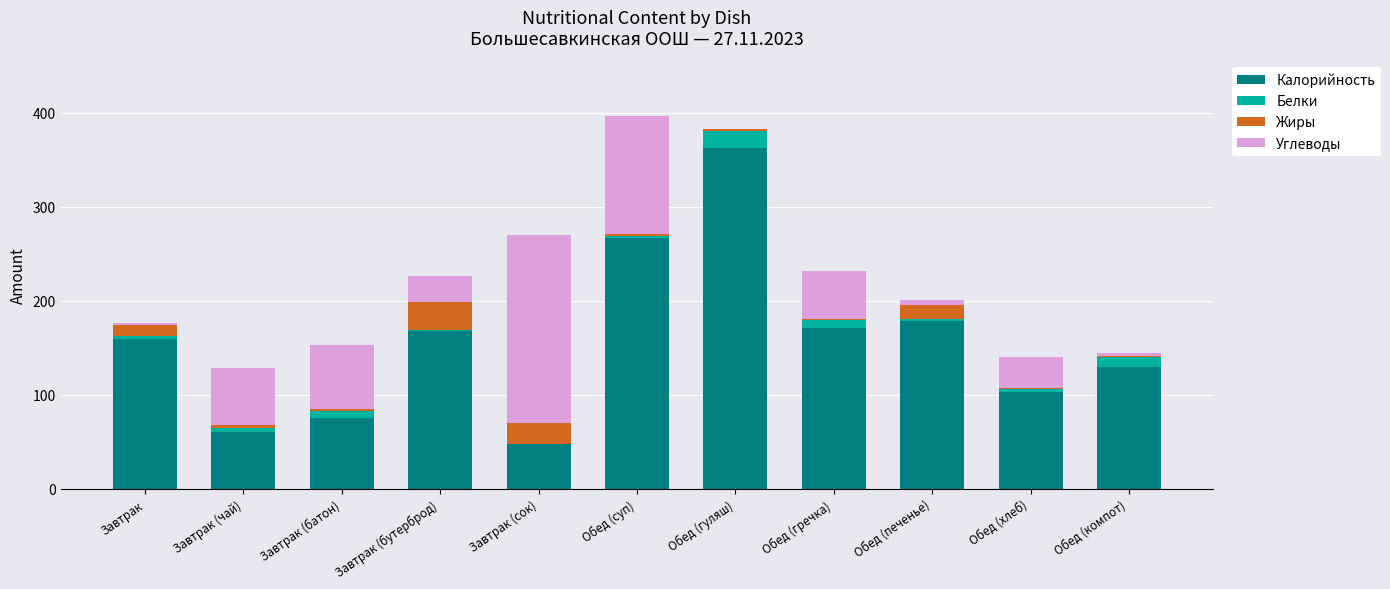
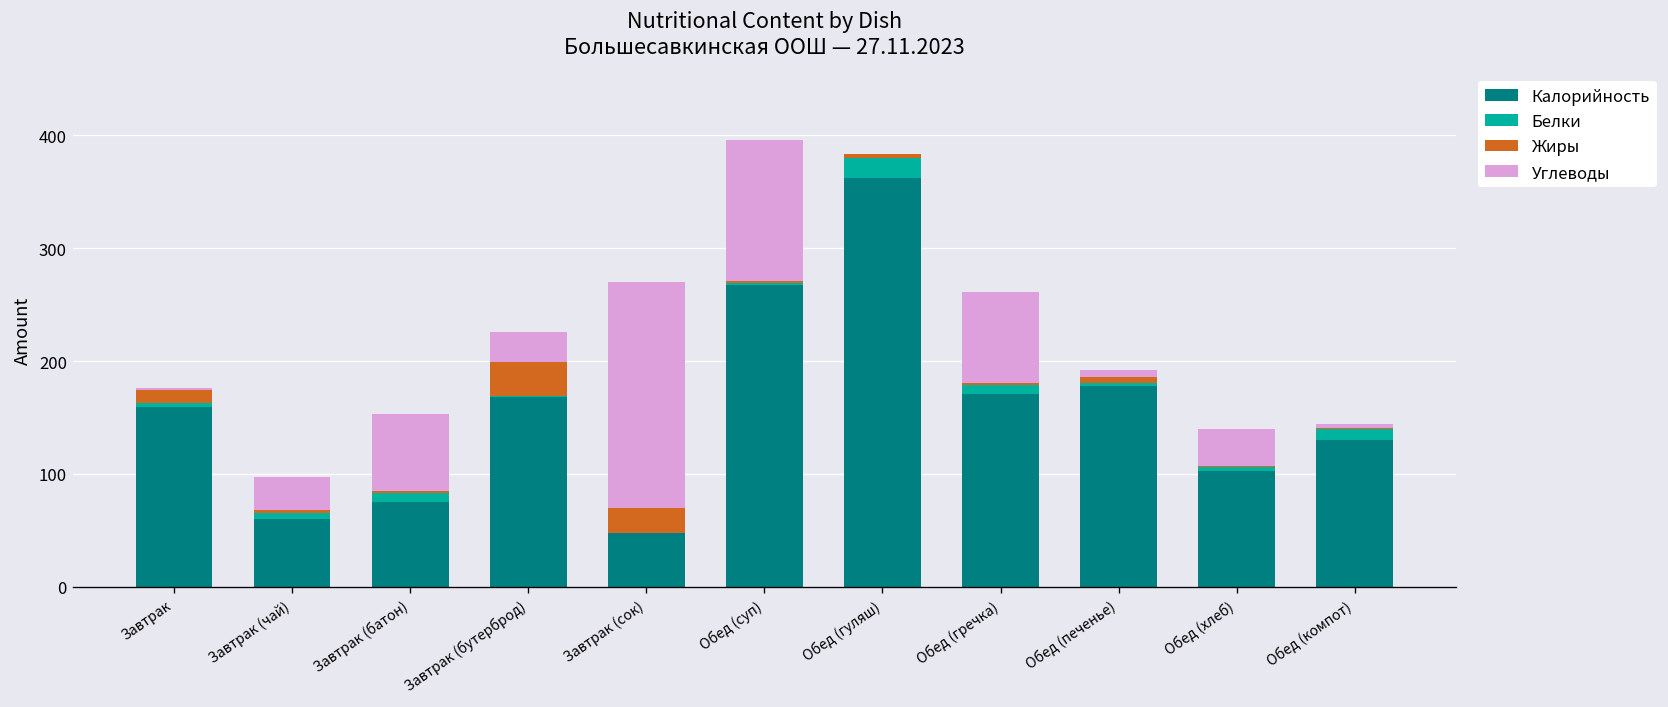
  {
    "Жиры": {
      "Завтрак": 10,
      "Завтрак (чай)": 0,
      "Завтрак (бутерброд)": 30,
      "Завтрак (сок)": 20,
      "Обед (гуляш)": 0,
-     "Обед (печенье)": 14
+     "Обед (печенье)": 5
    },
    "Углеводы": {
-     "Завтрак (чай)": 60,
+     "Завтрак (чай)": 30,
      "Завтрак (батон)": 70,
      "Завтрак (бутерброд)": 30,
      "Завтрак (сок)": 200,
      "Обед (суп)": 130,
      "Обед (гуляш)": 0,
-     "Обед (гречка)": 50,
+     "Обед (гречка)": 80,
      "Обед (печенье)": 10,
      "Обед (хлеб)": 30,
      "Обед (компот)": 0
    }
  }
